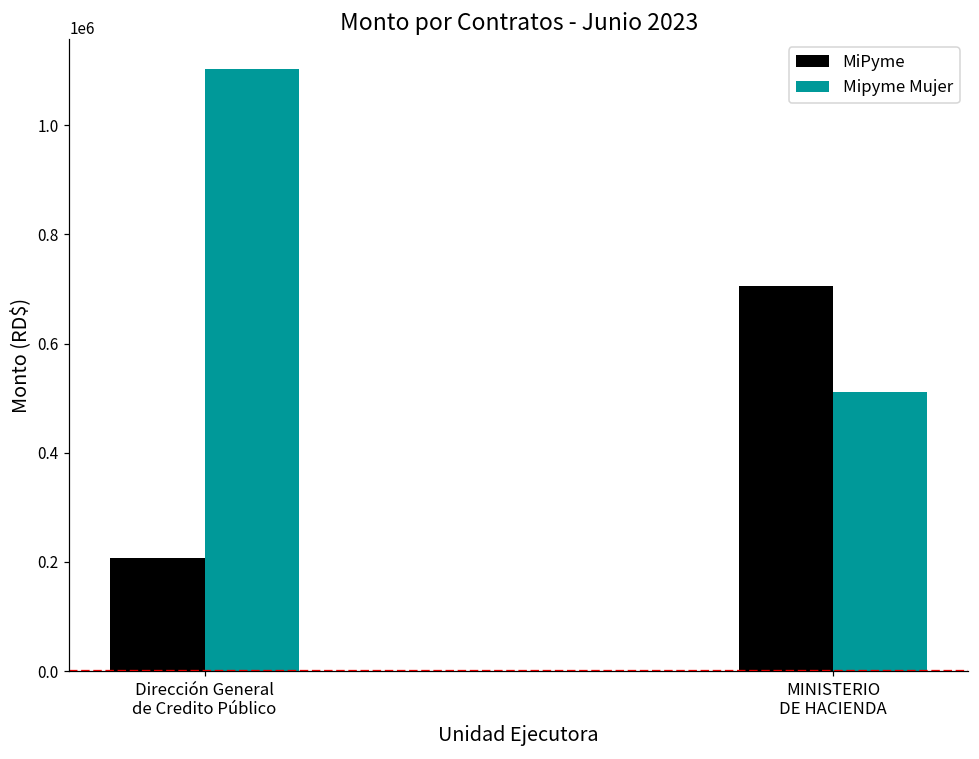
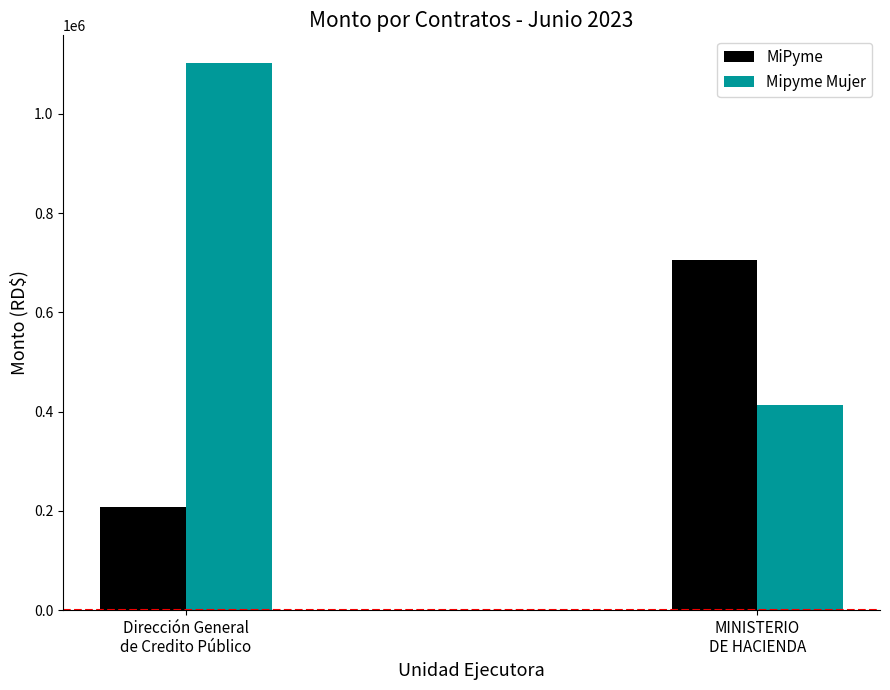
  {
    "MiPyme": {
      "Dirección General de Credito Público": 210000,
      "MINISTERIO DE HACIENDA": 700000
    },
    "Mipyme Mujer": {
      "Dirección General de Credito Público": 1100000,
-     "MINISTERIO DE HACIENDA": 510000
+     "MINISTERIO DE HACIENDA": 410000
    }
  }
